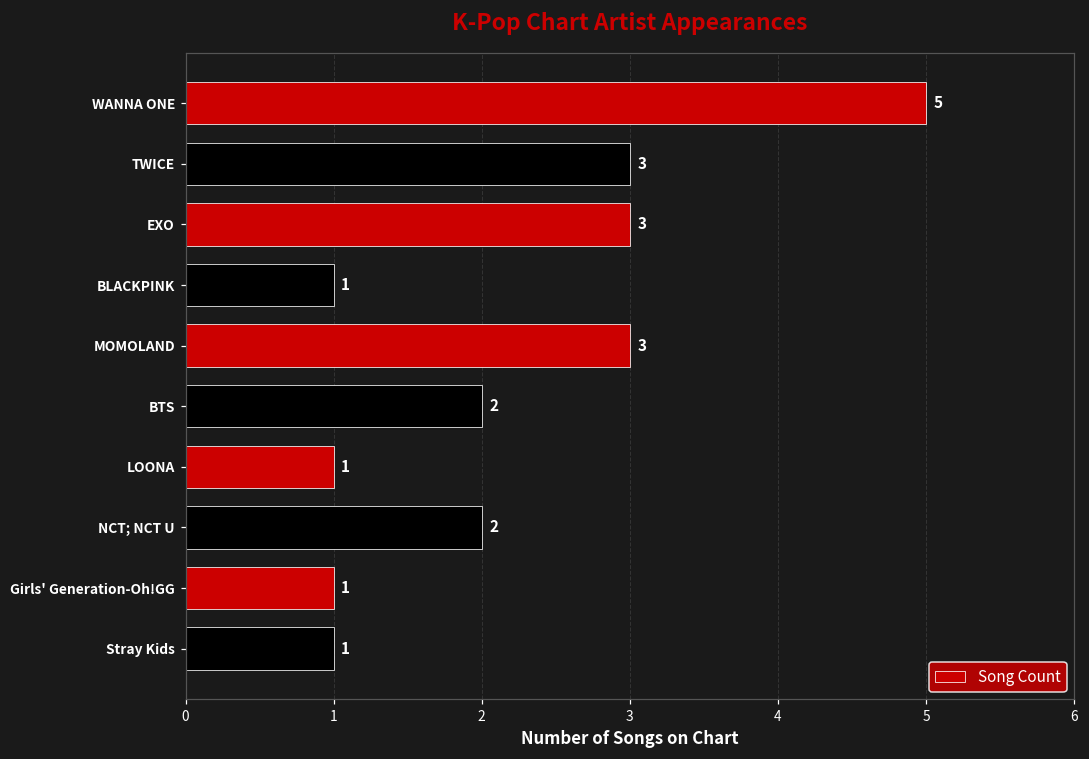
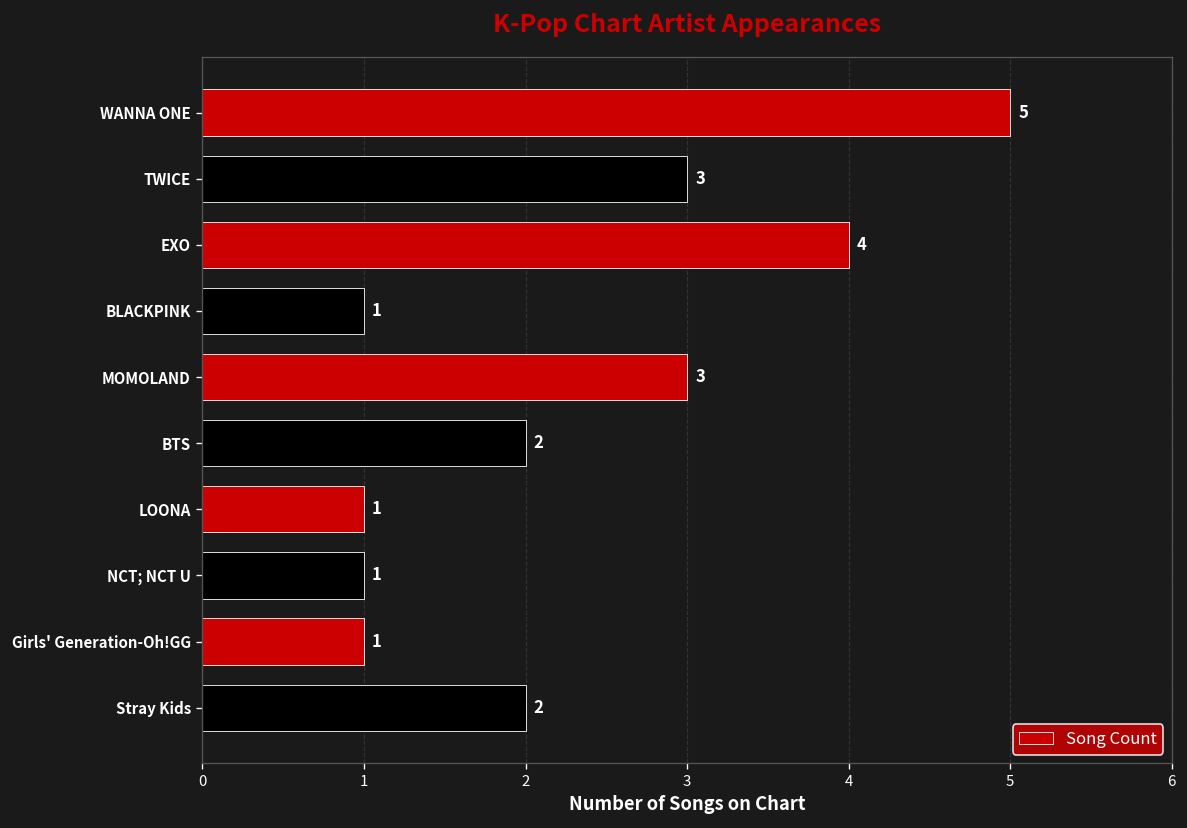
  {
    "WANNA ONE": 5,
    "TWICE": 3,
-   "EXO": 3,
+   "EXO": 4,
    "BLACKPINK": 1,
    "MOMOLAND": 3,
    "BTS": 2,
    "LOONA": 1,
-   "NCT; NCT U": 2,
+   "NCT; NCT U": 1,
    "Girls' Generation-Oh!GG": 1,
-   "Stray Kids": 1
+   "Stray Kids": 2
  }
